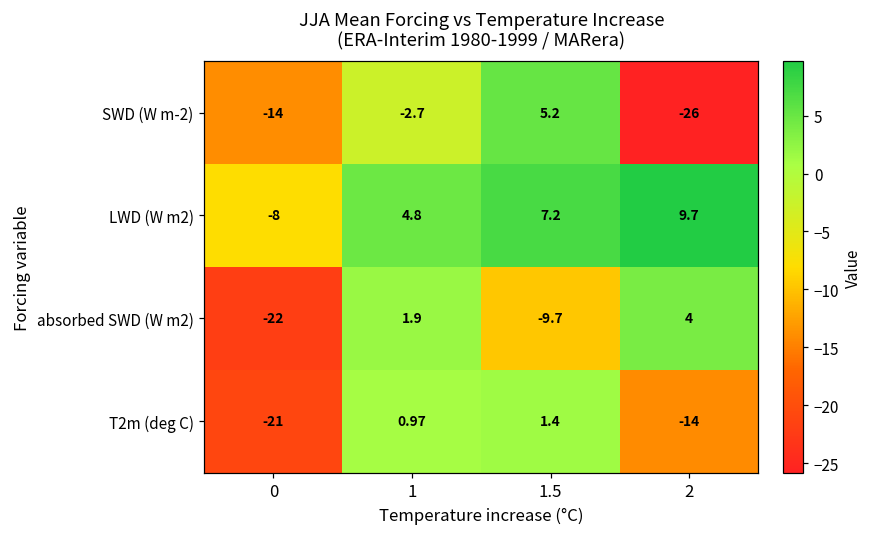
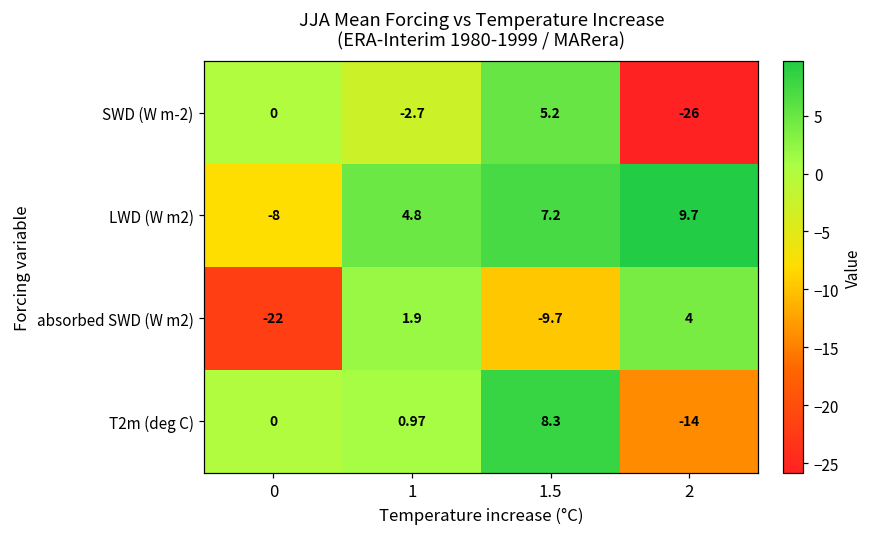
  {
    "SWD (W m-2)": {
-     "0": -14,
+     "0": 0,
      "1": -2.7,
      "1.5": 5.2,
      "2": -26
    },
    "LWD (W m2)": {
      "0": -8,
      "1": 4.8,
      "1.5": 7.2,
      "2": 9.7
    },
    "absorbed SWD (W m2)": {
      "0": -22,
      "1": 1.9,
      "1.5": -9.7,
      "2": 4
    },
    "T2m (deg C)": {
-     "0": -21,
+     "0": 0,
      "1": 0.97,
-     "1.5": 1.4,
+     "1.5": 8.3,
      "2": -14
    }
  }
